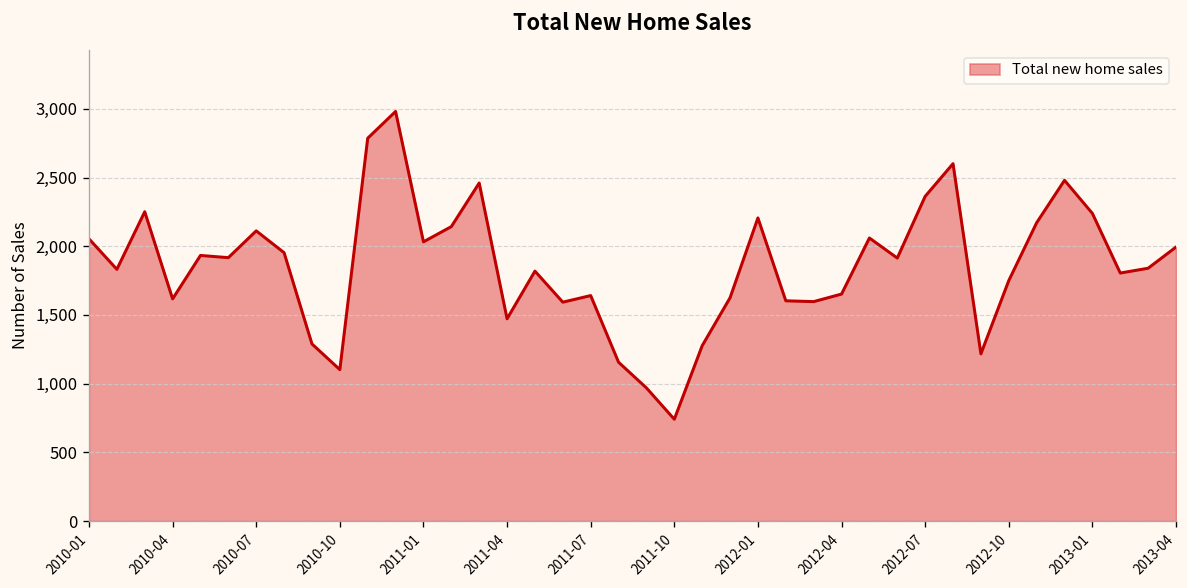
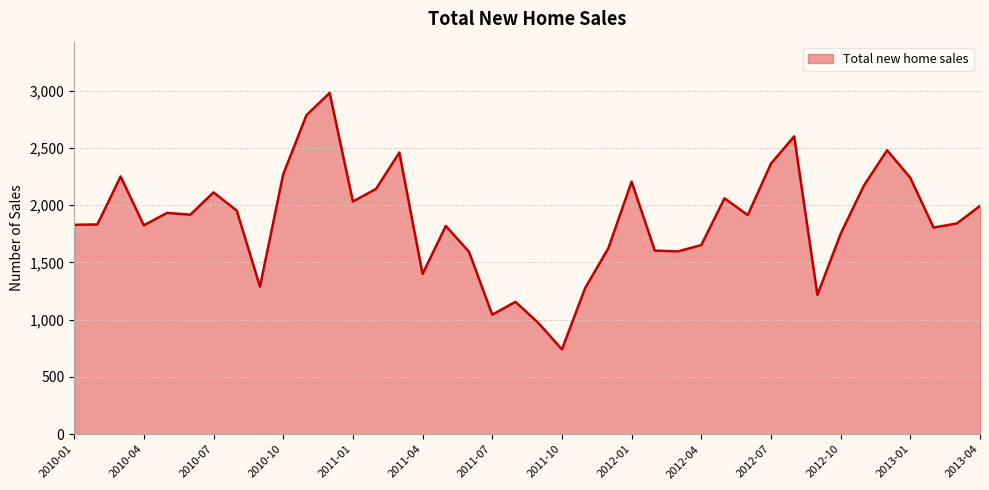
  {
-   "2010-01": "2,050",
-   "2010-04": "1,620",
+   "2010-01": "1,830",
+   "2010-04": "1,820",
    "2010-07": "2,110",
-   "2010-10": "1,100",
+   "2010-10": "2,270",
    "2011-01": "2,030",
-   "2011-04": "1,470",
-   "2011-07": "1,640",
+   "2011-04": "1,400",
+   "2011-07": "1,040",
    "2011-10": "740",
    "2012-01": "2,210",
    "2012-04": "1,650",
    "2012-07": "2,360",
    "2012-10": "1,750",
    "2013-01": "2,240",
    "2013-04": "1,990"
  }
